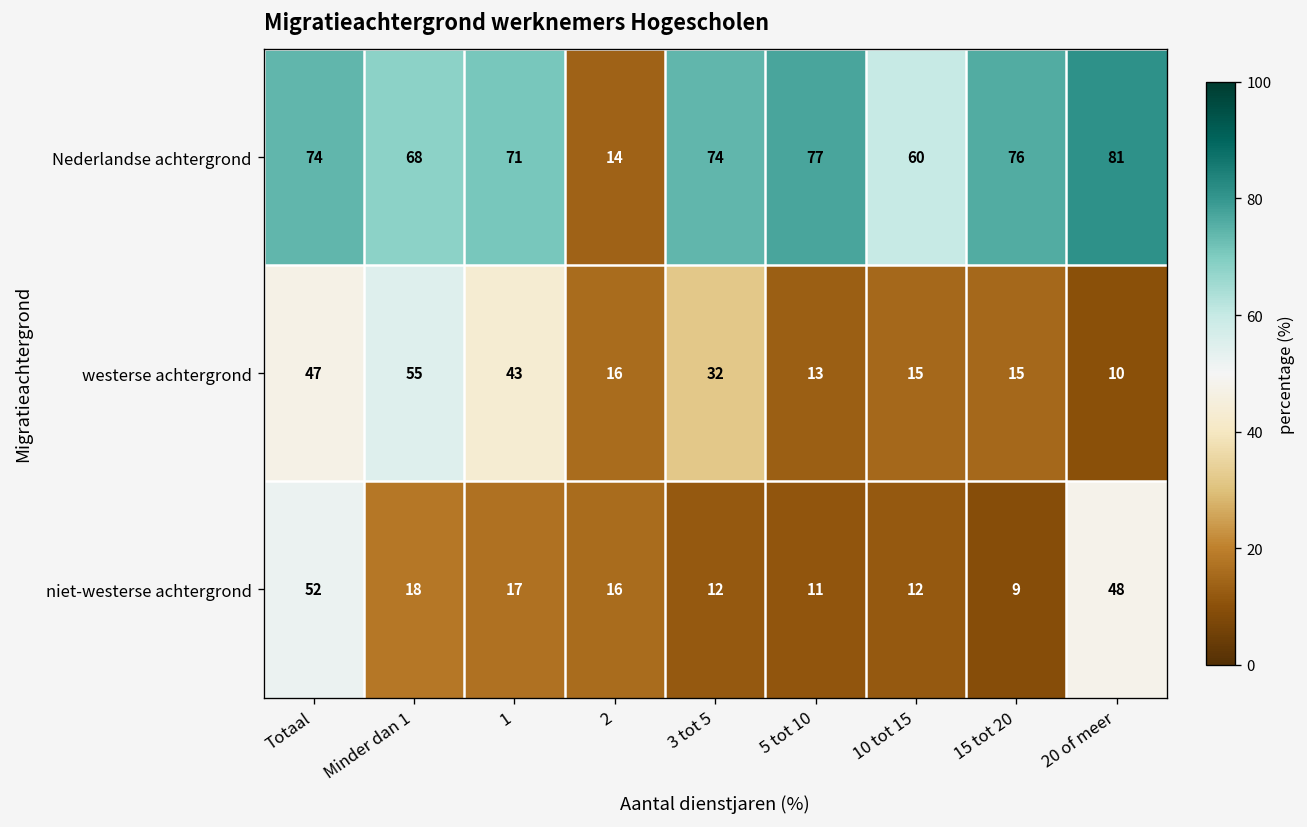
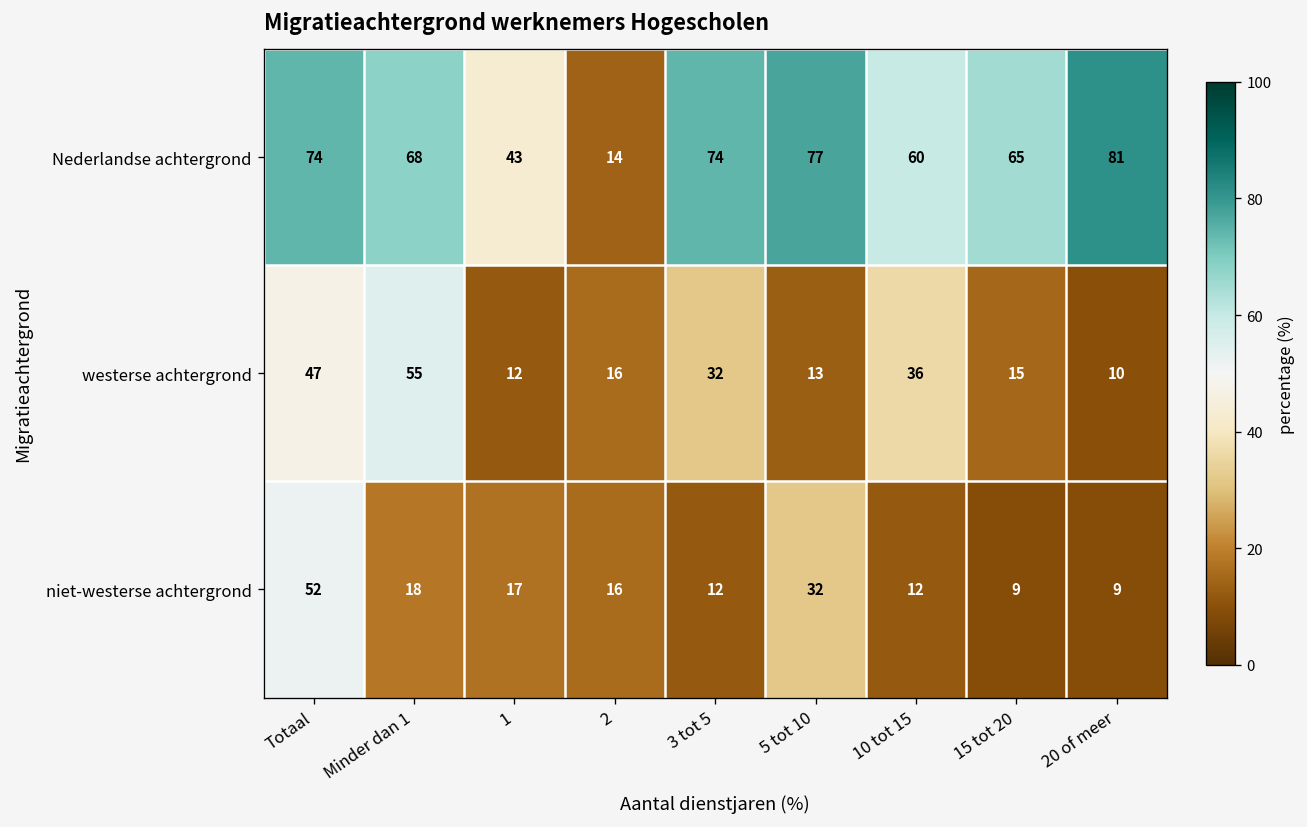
  {
    "Nederlandse achtergrond": {
      "Totaal": 74,
      "Minder dan 1": 68,
-     "1": 71,
+     "1": 43,
      "2": 14,
      "3 tot 5": 74,
      "5 tot 10": 77,
      "10 tot 15": 60,
-     "15 tot 20": 76,
+     "15 tot 20": 65,
      "20 of meer": 81
    },
    "westerse achtergrond": {
      "Totaal": 47,
      "Minder dan 1": 55,
-     "1": 43,
+     "1": 12,
      "2": 16,
      "3 tot 5": 32,
      "5 tot 10": 13,
-     "10 tot 15": 15,
+     "10 tot 15": 36,
      "15 tot 20": 15,
      "20 of meer": 10
    },
    "niet-westerse achtergrond": {
      "Totaal": 52,
      "Minder dan 1": 18,
      "1": 17,
      "2": 16,
      "3 tot 5": 12,
-     "5 tot 10": 11,
+     "5 tot 10": 32,
      "10 tot 15": 12,
      "15 tot 20": 9,
-     "20 of meer": 48
+     "20 of meer": 9
    }
  }
